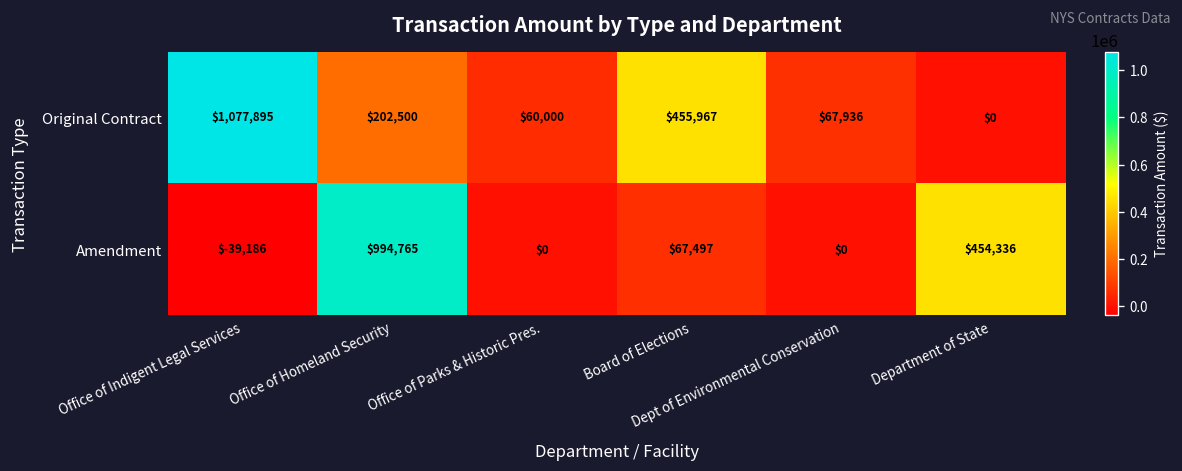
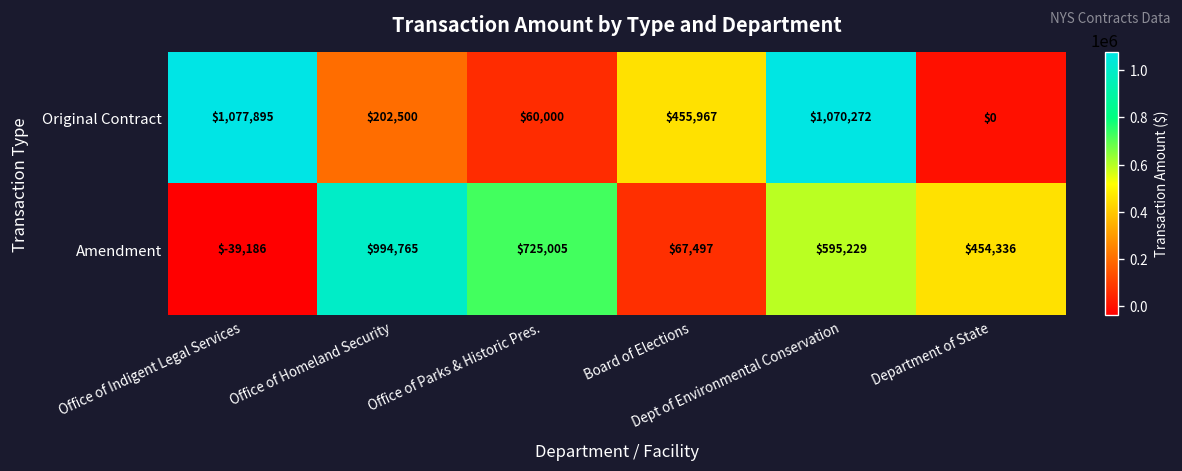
  {
    "Original Contract": {
      "Office of Indigent Legal Services": "$1,077,895",
      "Office of Homeland Security": "$202,500",
      "Office of Parks & Historic Pres.": "$60,000",
      "Board of Elections": "$455,967",
-     "Dept of Environmental Conservation": "$67,936",
+     "Dept of Environmental Conservation": "$1,070,272",
      "Department of State": "$0"
    },
    "Amendment": {
      "Office of Indigent Legal Services": "$-39,186",
      "Office of Homeland Security": "$994,765",
-     "Office of Parks & Historic Pres.": "$0",
+     "Office of Parks & Historic Pres.": "$725,005",
      "Board of Elections": "$67,497",
-     "Dept of Environmental Conservation": "$0",
+     "Dept of Environmental Conservation": "$595,229",
      "Department of State": "$454,336"
    }
  }
